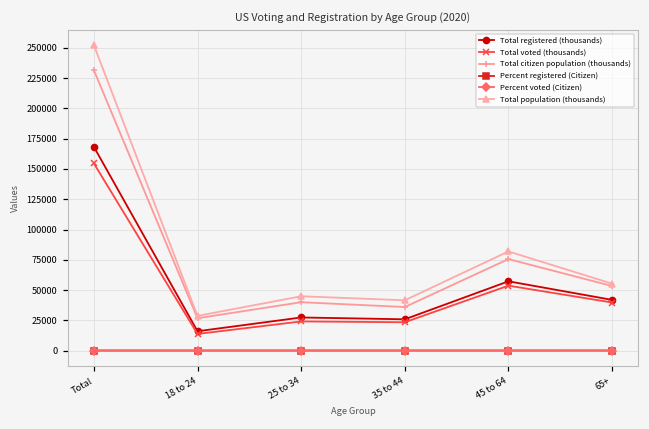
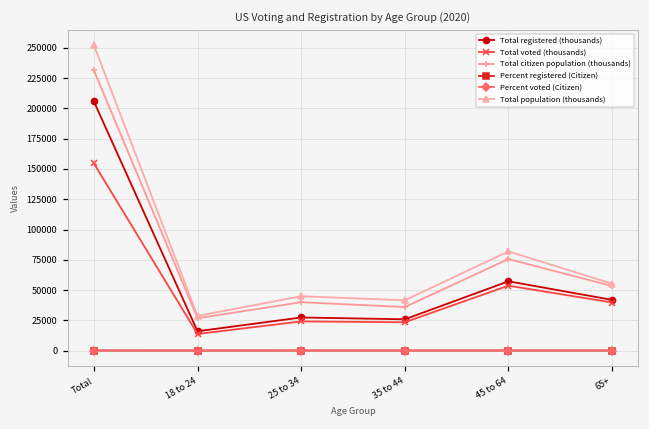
  {
    "Total registered (thousands)": {
-     "Total": 168000,
+     "Total": 206000,
      "25 to 34": 27000,
      "35 to 44": 26000,
      "45 to 64": 57000
    }
  }
